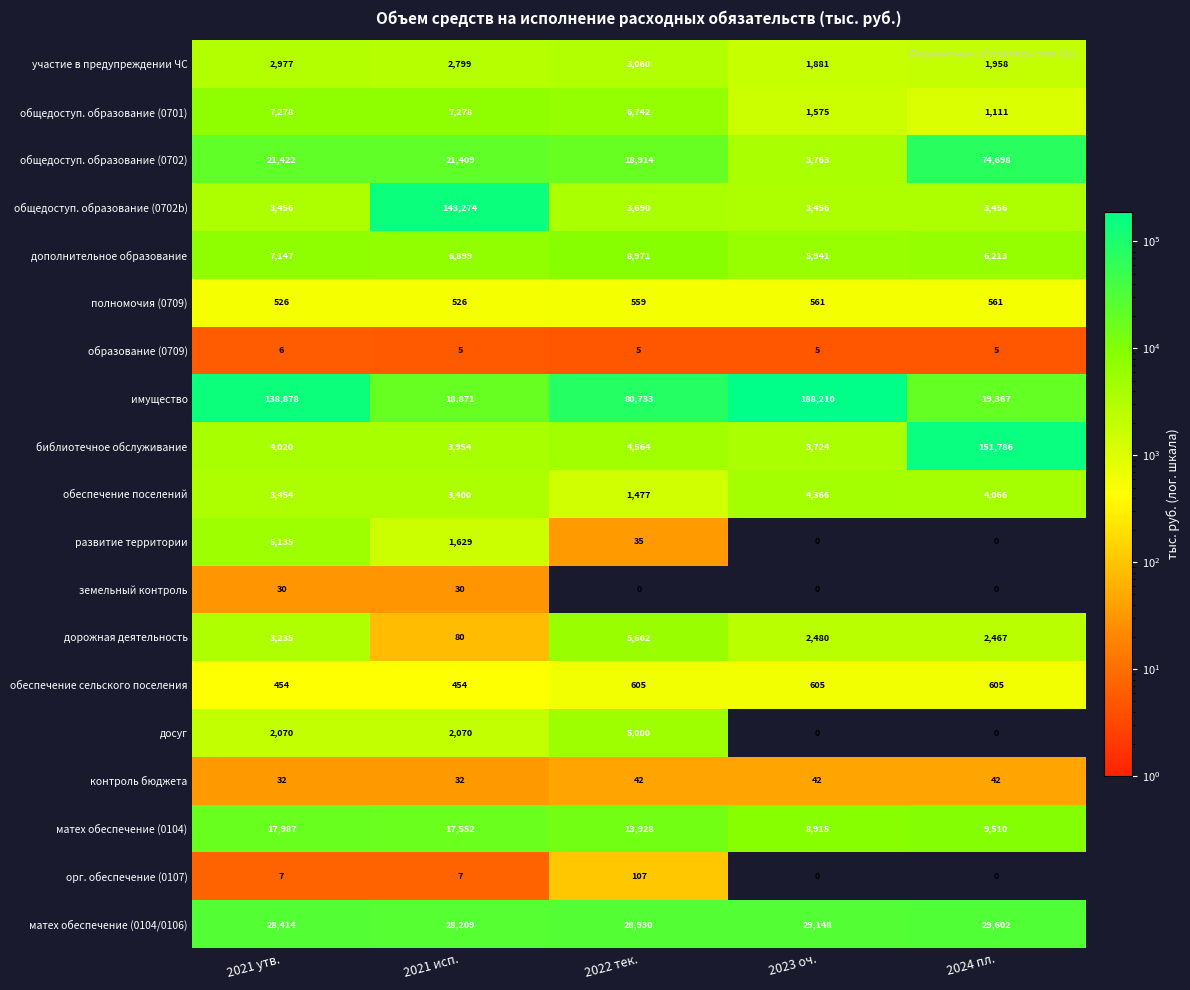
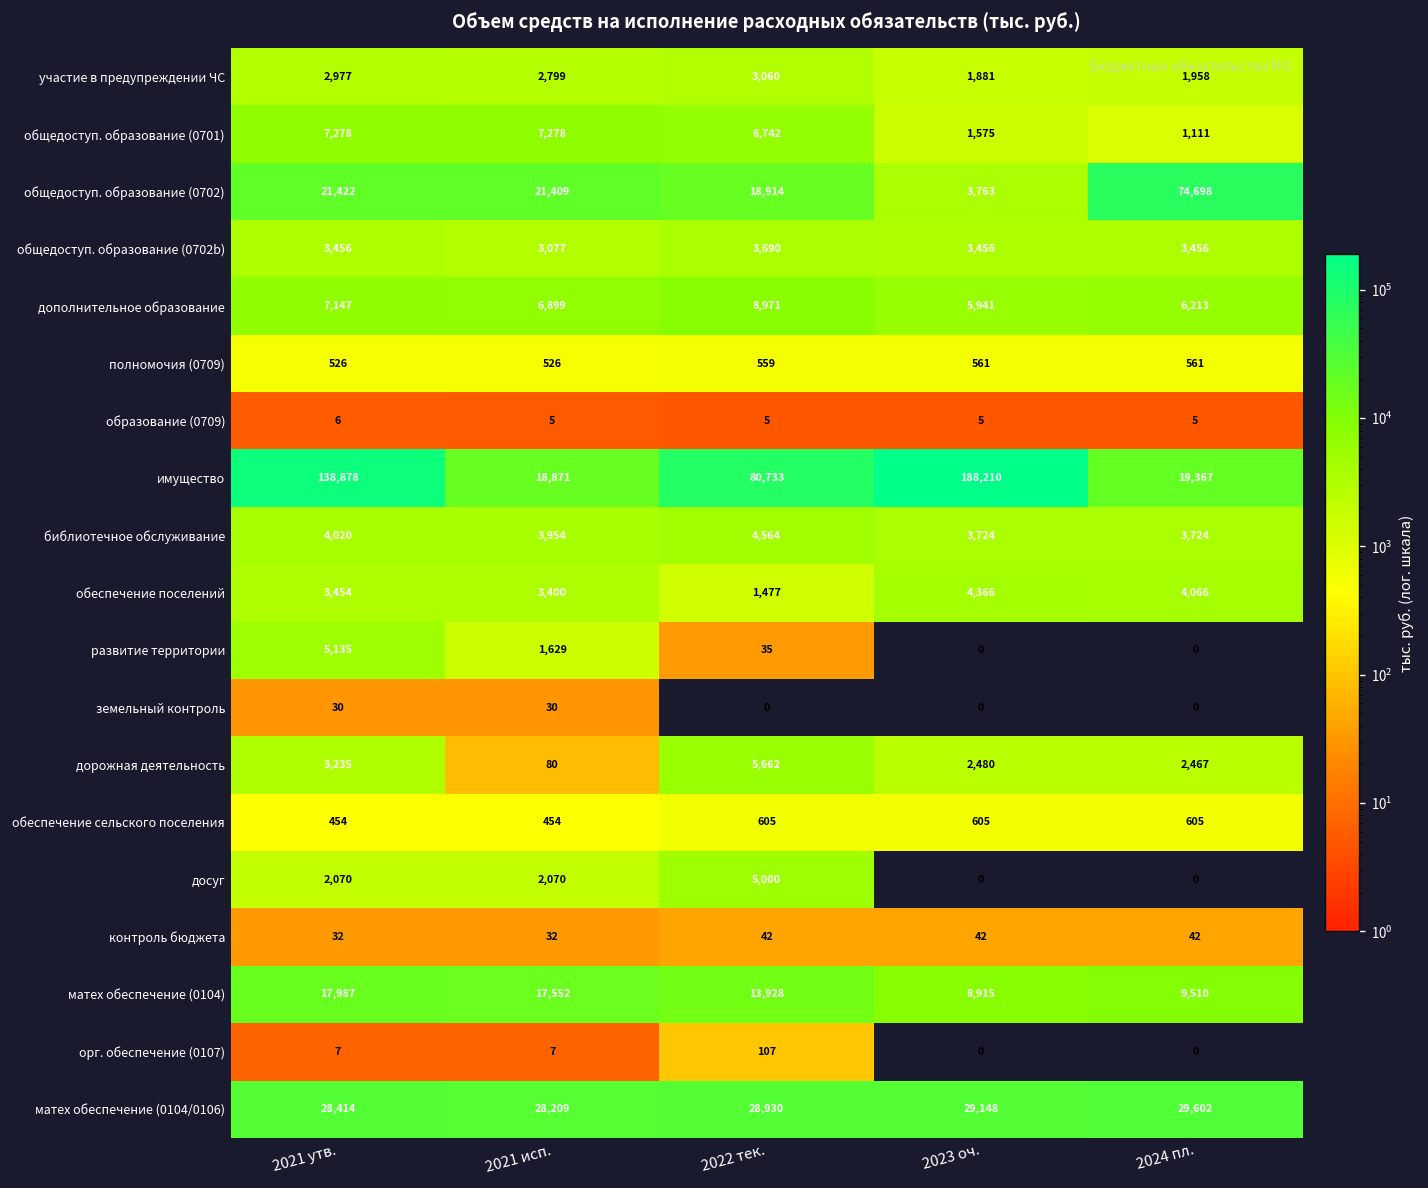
  {
    "участие в предупреждении ЧС": {
      "2021 утв.": "2,977",
      "2021 исп.": "2,799",
      "2022 тек.": "3,060",
      "2023 оч.": "1,881"
    },
    "общедоступ. образование (0701)": {
      "2021 утв.": "7,278",
      "2021 исп.": "7,278",
      "2022 тек.": "6,742",
      "2023 оч.": "1,575",
      "2024 пл.": "1,111"
    },
    "общедоступ. образование (0702)": {
      "2021 утв.": "21,422",
      "2021 исп.": "21,409",
      "2022 тек.": "18,914",
      "2023 оч.": "3,763",
      "2024 пл.": "74,698"
    },
    "общедоступ. образование (0702b)": {
      "2021 утв.": "3,456",
-     "2021 исп.": "143,274",
+     "2021 исп.": "3,077",
      "2022 тек.": "3,690",
      "2023 оч.": "3,456",
      "2024 пл.": "3,456"
    },
    "дополнительное образование": {
      "2021 утв.": "7,147",
      "2021 исп.": "6,899",
      "2022 тек.": "8,971",
      "2023 оч.": "5,941",
      "2024 пл.": "6,213"
    },
    "полномочия (0709)": {
      "2021 утв.": "526",
      "2021 исп.": "526",
      "2022 тек.": "559",
      "2023 оч.": "561",
      "2024 пл.": "561"
    },
    "образование (0709)": {
      "2021 утв.": "6",
      "2021 исп.": "5",
      "2022 тек.": "5",
      "2023 оч.": "5",
      "2024 пл.": "5"
    },
    "имущество": {
      "2021 утв.": "138,878",
      "2021 исп.": "18,871",
      "2022 тек.": "80,733",
      "2023 оч.": "188,210",
      "2024 пл.": "19,367"
    },
    "библиотечное обслуживание": {
      "2021 утв.": "4,020",
      "2021 исп.": "3,954",
      "2022 тек.": "4,564",
      "2023 оч.": "3,724",
-     "2024 пл.": "151,786"
+     "2024 пл.": "3,724"
    },
    "обеспечение поселений": {
      "2021 утв.": "3,454",
      "2021 исп.": "3,400",
      "2022 тек.": "1,477",
      "2023 оч.": "4,366",
      "2024 пл.": "4,066"
    },
    "развитие территории": {
      "2021 утв.": "5,135",
      "2021 исп.": "1,629",
      "2022 тек.": "35"
    },
    "земельный контроль": {
      "2021 утв.": "30",
      "2021 исп.": "30"
    },
    "дорожная деятельность": {
      "2021 утв.": "3,235",
      "2021 исп.": "80",
      "2022 тек.": "5,662",
      "2023 оч.": "2,480",
      "2024 пл.": "2,467"
    },
    "обеспечение сельского поселения": {
      "2021 утв.": "454",
      "2021 исп.": "454",
      "2022 тек.": "605",
      "2023 оч.": "605",
      "2024 пл.": "605"
    },
    "досуг": {
      "2021 утв.": "2,070",
      "2021 исп.": "2,070",
      "2022 тек.": "5,000"
    },
    "контроль бюджета": {
      "2021 утв.": "32",
      "2021 исп.": "32",
      "2022 тек.": "42",
      "2023 оч.": "42",
      "2024 пл.": "42"
    },
    "матех обеспечение (0104)": {
      "2021 утв.": "17,987",
      "2021 исп.": "17,552",
      "2022 тек.": "13,928",
      "2023 оч.": "8,915",
      "2024 пл.": "9,510"
    },
    "орг. обеспечение (0107)": {
      "2021 утв.": "7",
      "2021 исп.": "7",
      "2022 тек.": "107"
    },
    "матех обеспечение (0104/0106)": {
      "2021 утв.": "28,414",
      "2021 исп.": "28,209",
      "2022 тек.": "28,930",
      "2023 оч.": "29,148",
      "2024 пл.": "29,602"
    }
  }
